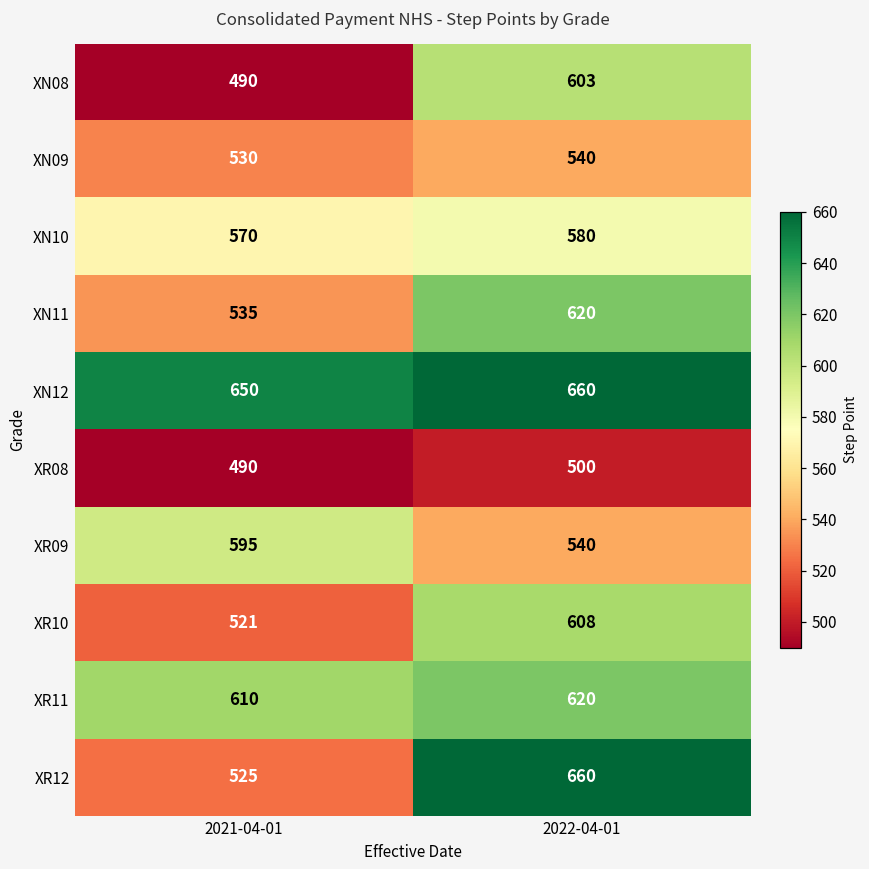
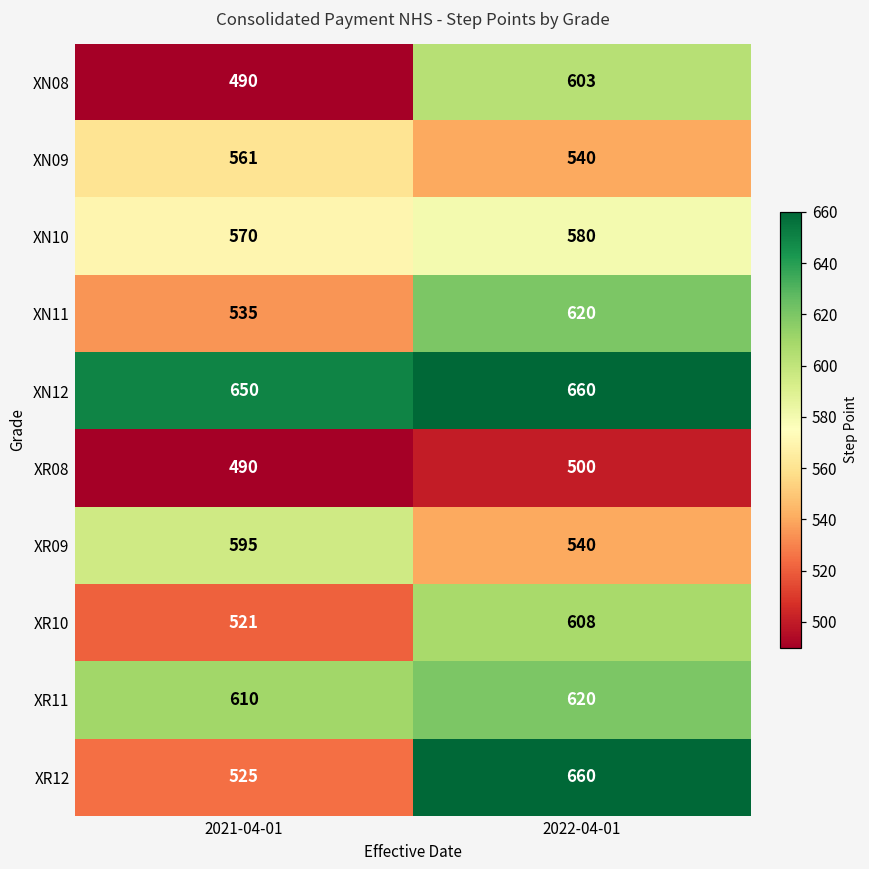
  {
    "XN08": {
      "2021-04-01": 490,
      "2022-04-01": 603
    },
    "XN09": {
-     "2021-04-01": 530,
+     "2021-04-01": 561,
      "2022-04-01": 540
    },
    "XN10": {
      "2021-04-01": 570,
      "2022-04-01": 580
    },
    "XN11": {
      "2021-04-01": 535,
      "2022-04-01": 620
    },
    "XN12": {
      "2021-04-01": 650,
      "2022-04-01": 660
    },
    "XR08": {
      "2021-04-01": 490,
      "2022-04-01": 500
    },
    "XR09": {
      "2021-04-01": 595,
      "2022-04-01": 540
    },
    "XR10": {
      "2021-04-01": 521,
      "2022-04-01": 608
    },
    "XR11": {
      "2021-04-01": 610,
      "2022-04-01": 620
    },
    "XR12": {
      "2021-04-01": 525,
      "2022-04-01": 660
    }
  }
